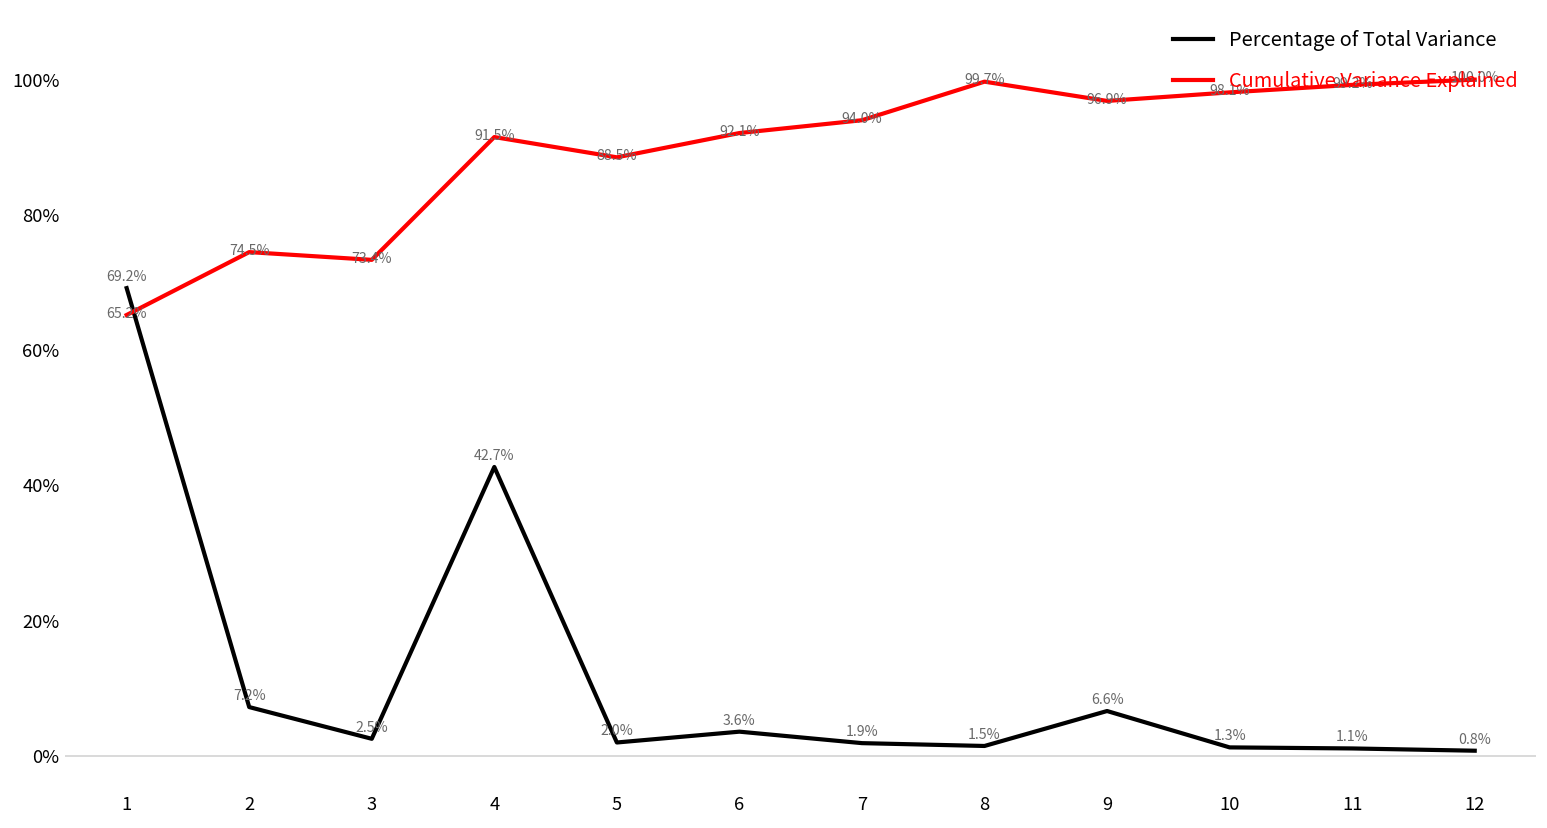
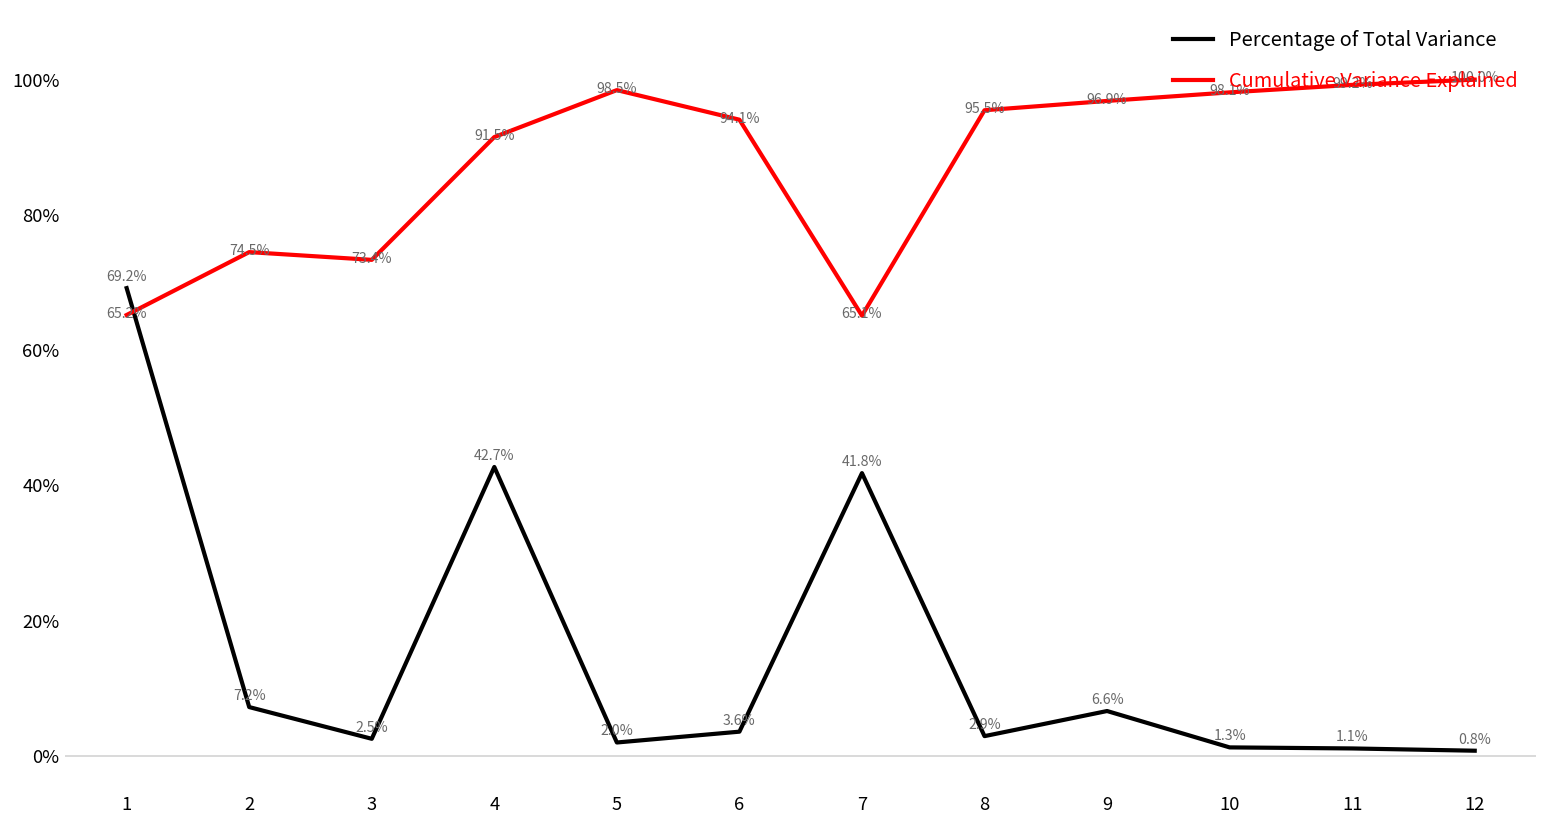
  {
    "Percentage of Total Variance": {
      "1": "69.2%",
      "2": "7.2%",
      "3": "2.5%",
      "4": "42.7%",
      "5": "2.0%",
      "6": "3.6%",
-     "7": "1.9%",
-     "8": "1.5%",
+     "7": "41.8%",
+     "8": "2.9%",
      "9": "6.6%",
      "10": "1.3%",
      "11": "1.1%",
      "12": "0.8%"
    },
    "Cumulative Variance Explained": {
      "1": "65.2%",
      "2": "74.5%",
      "3": "73.4%",
      "4": "91.5%",
-     "5": "88.5%",
-     "6": "92.1%",
-     "7": "94.0%",
-     "8": "99.7%",
+     "5": "98.5%",
+     "6": "94.1%",
+     "7": "65.1%",
+     "8": "95.5%",
      "9": "96.9%",
      "10": "98.1%",
      "11": "99.2%",
      "12": "100.0%"
    }
  }
